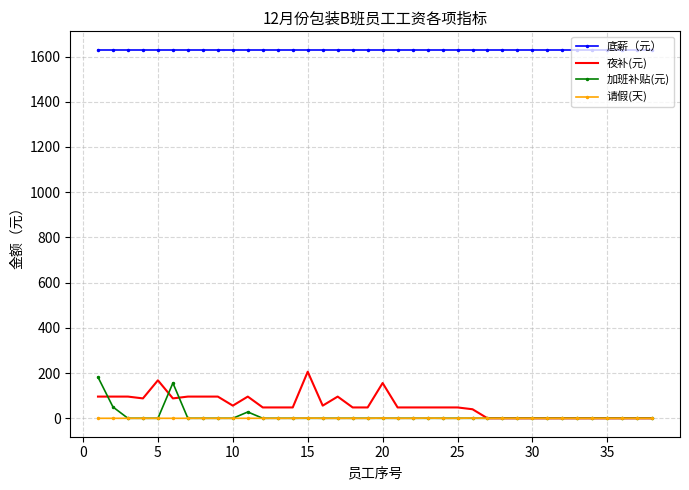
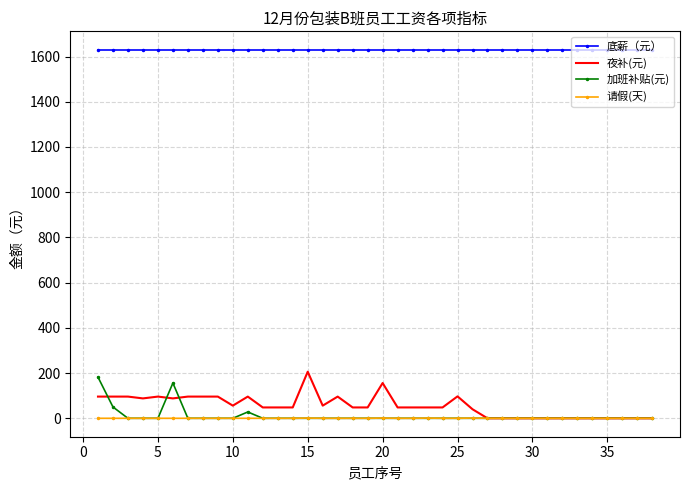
  {
    "底薪（元）": {
      "5": 1630,
      "10": 1630,
      "15": 1630,
      "20": 1630,
      "25": 1630,
      "30": 1630
    },
    "夜补(元)": {
-     "5": 170,
+     "5": 100,
      "10": 60,
      "15": 210,
      "20": 160,
-     "25": 50
+     "25": 100
    }
  }
